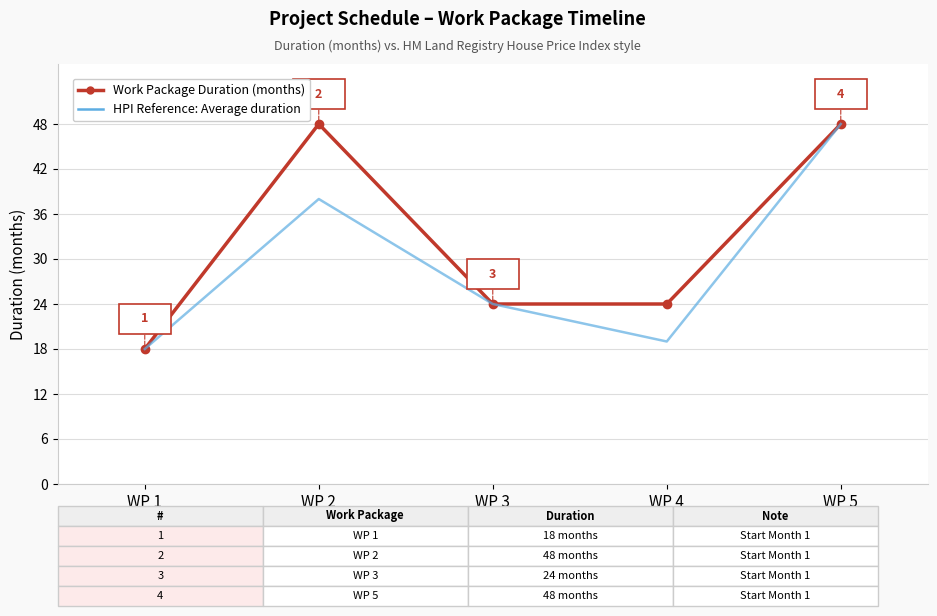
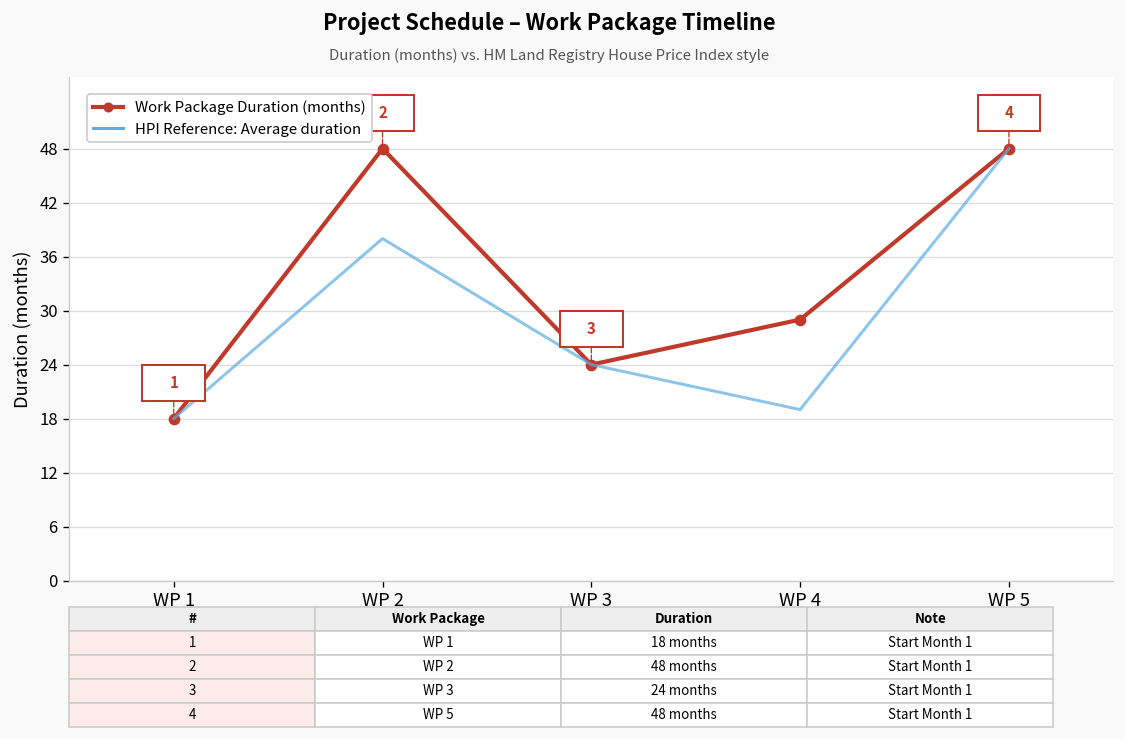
  {
    "Work Package Duration (months)": {
-     "WP 4": 24
+     "WP 4": 29
    },
    "HPI Reference: Average duration": {
      "WP 2": 38,
      "WP 4": 19
    }
  }
